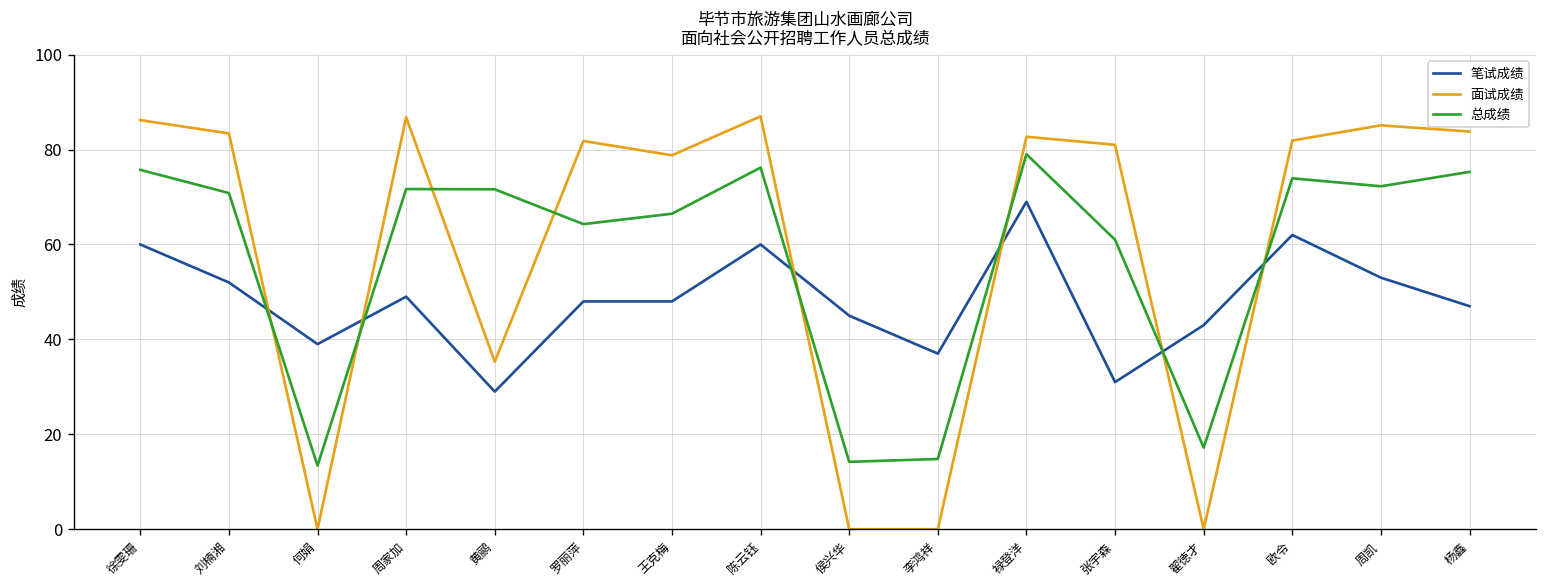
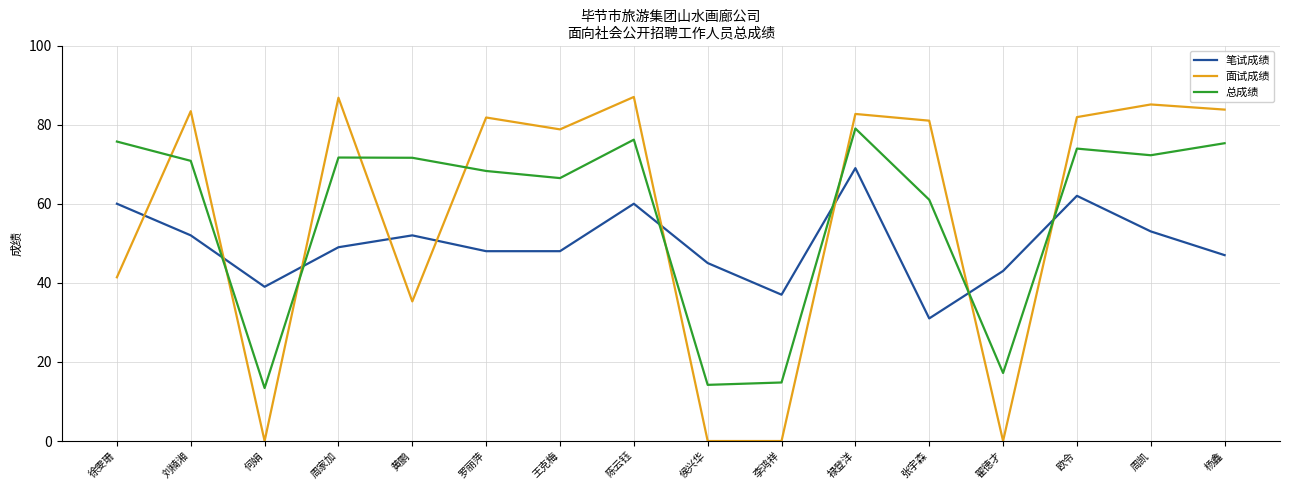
  {
    "笔试成绩": {
      "徐雯珊": 60,
      "刘楠湘": 52,
      "何娟": 39,
      "周家加": 49,
-     "黄鹂": 29,
+     "黄鹂": 52,
      "罗丽萍": 48,
      "王克梅": 48,
      "陈云钰": 60,
      "侯兴华": 45,
      "李鸿祥": 37,
      "禄登洋": 69,
      "张宇森": 31,
      "翟徳才": 43,
      "欧令": 62,
      "周凯": 53,
      "杨鑫": 47
    },
    "面试成绩": {
-     "徐雯珊": 86,
+     "徐雯珊": 41,
      "刘楠湘": 83,
      "何娟": 0,
      "周家加": 87,
      "黄鹂": 35,
      "罗丽萍": 82,
      "王克梅": 79,
      "陈云钰": 87,
      "侯兴华": 0,
      "李鸿祥": 0,
      "禄登洋": 83,
      "张宇森": 81,
      "翟徳才": 0,
      "欧令": 82,
      "周凯": 85,
      "杨鑫": 84
    },
    "总成绩": {
      "徐雯珊": 76,
      "刘楠湘": 71,
      "何娟": 13,
      "周家加": 72,
      "黄鹂": 72,
-     "罗丽萍": 64,
+     "罗丽萍": 68,
      "王克梅": 66,
      "陈云钰": 76,
      "侯兴华": 14,
      "李鸿祥": 15,
      "禄登洋": 79,
      "张宇森": 61,
      "翟徳才": 17,
      "欧令": 74,
      "周凯": 72,
      "杨鑫": 75
    }
  }
